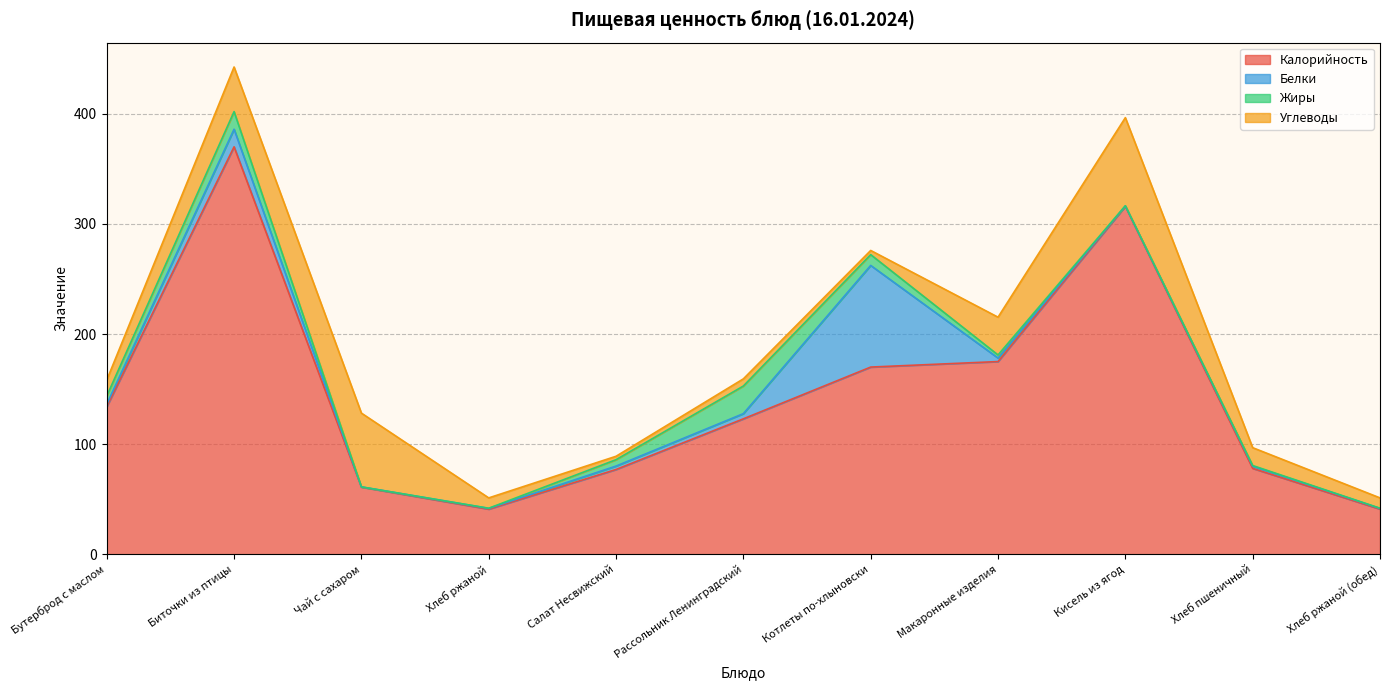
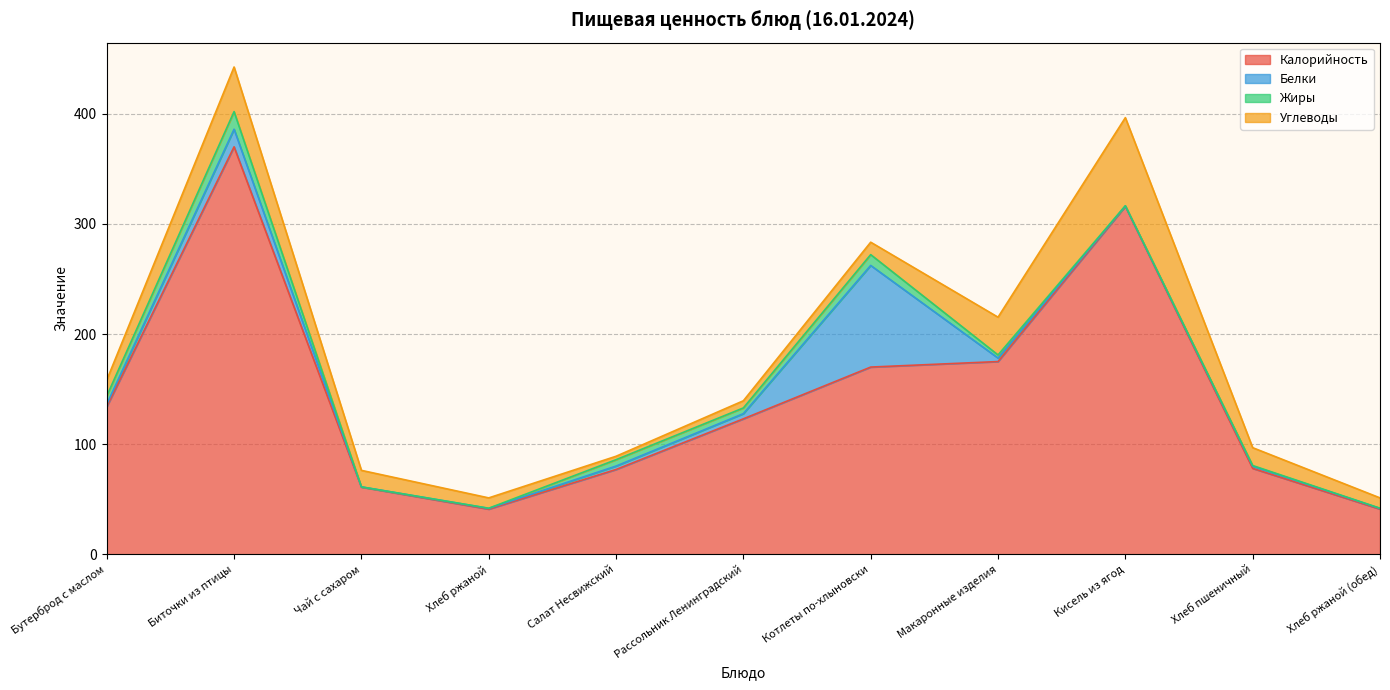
  {
    "Калорийность": {
      "Биточки из птицы": 370,
      "Салат Несвижский": 77,
      "Рассольник Ленинградский": 123,
      "Котлеты по-хлыновски": 170,
      "Макаронные изделия": 175
    },
    "Белки": {
      "Биточки из птицы": 16,
      "Салат Несвижский": 3,
      "Рассольник Ленинградский": 5,
      "Котлеты по-хлыновски": 92,
      "Макаронные изделия": 3
    },
    "Жиры": {
      "Бутерброд с маслом": 7,
      "Биточки из птицы": 16,
      "Салат Несвижский": 6,
-     "Рассольник Ленинградский": 25,
+     "Рассольник Ленинградский": 5,
      "Котлеты по-хлыновски": 10,
      "Макаронные изделия": 3
    },
    "Углеводы": {
      "Бутерброд с маслом": 15,
      "Биточки из птицы": 41,
-     "Чай с сахаром": 67,
+     "Чай с сахаром": 15,
      "Хлеб ржаной": 9,
      "Салат Несвижский": 3,
      "Рассольник Ленинградский": 7,
-     "Котлеты по-хлыновски": 4,
+     "Котлеты по-хлыновски": 11,
      "Макаронные изделия": 34,
      "Кисель из ягод": 80,
      "Хлеб пшеничный": 16,
      "Хлеб ржаной (обед)": 9
    }
  }
